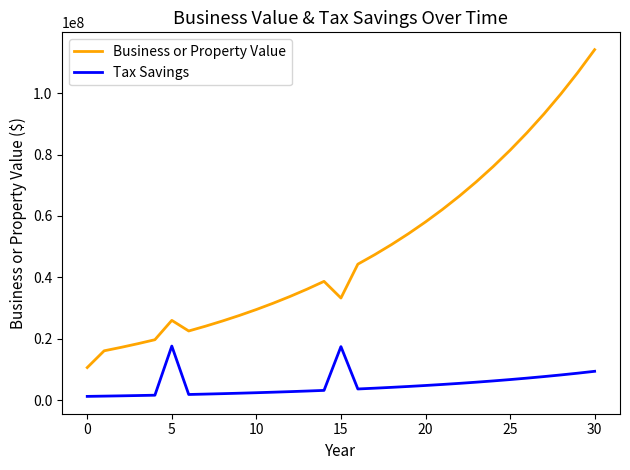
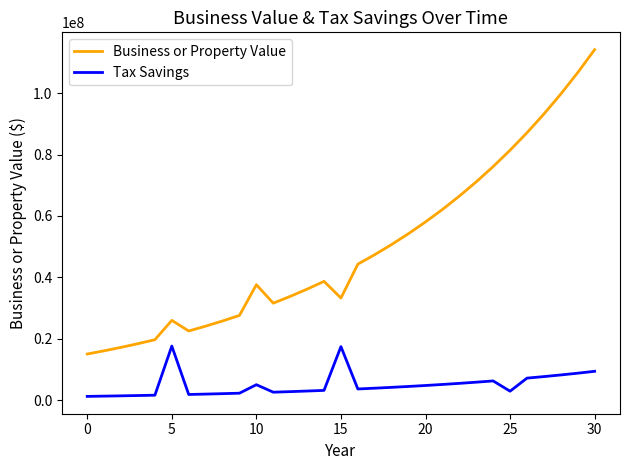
  {
    "Business or Property Value": {
-     "0": 11000000,
+     "0": 15000000,
      "5": 26000000,
-     "10": 30000000,
+     "10": 38000000,
      "15": 33000000,
      "20": 58000000,
      "25": 81000000,
      "30": 114000000
    },
    "Tax Savings": {
      "0": 1000000,
      "5": 18000000,
-     "10": 2000000,
+     "10": 5000000,
      "15": 17000000,
      "20": 5000000,
-     "25": 7000000,
+     "25": 3000000,
      "30": 9000000
    }
  }
